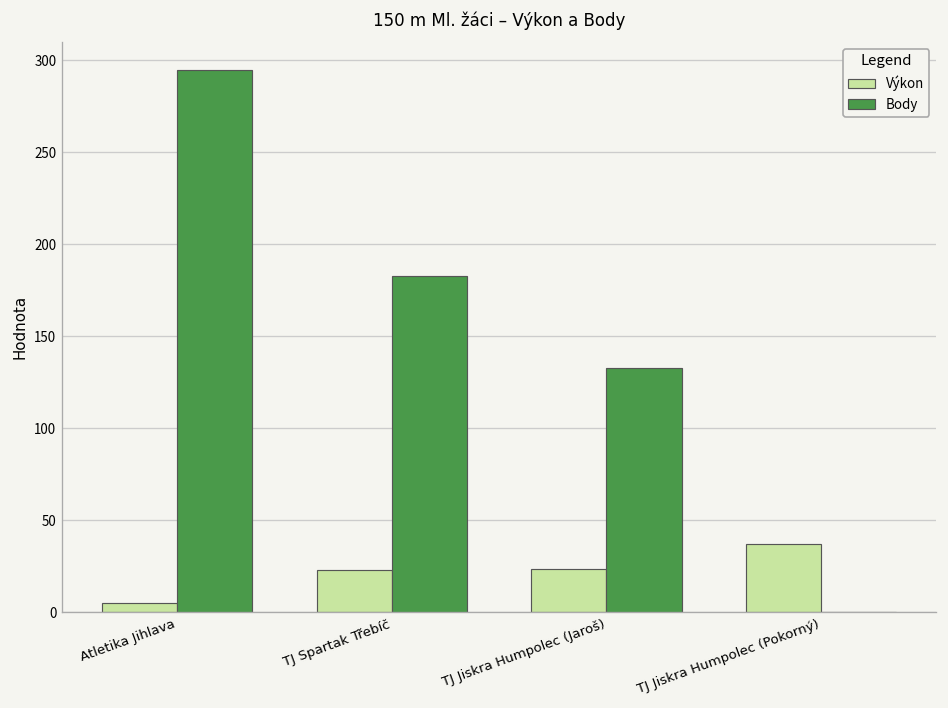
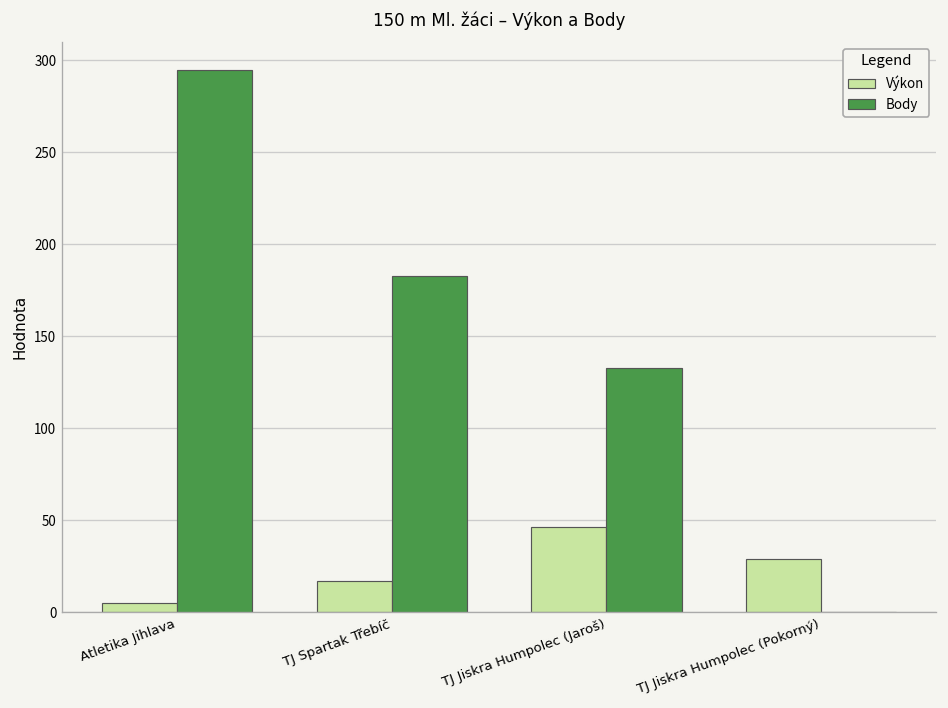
  {
    "Výkon": {
      "Atletika Jihlava": 5,
-     "TJ Spartak Třebíč": 23,
-     "TJ Jiskra Humpolec (Jaroš)": 24,
-     "TJ Jiskra Humpolec (Pokorný)": 37
+     "TJ Spartak Třebíč": 17,
+     "TJ Jiskra Humpolec (Jaroš)": 46,
+     "TJ Jiskra Humpolec (Pokorný)": 29
    },
    "Body": {
      "Atletika Jihlava": 295,
      "TJ Spartak Třebíč": 183,
      "TJ Jiskra Humpolec (Jaroš)": 133,
      "TJ Jiskra Humpolec (Pokorný)": 0
    }
  }
